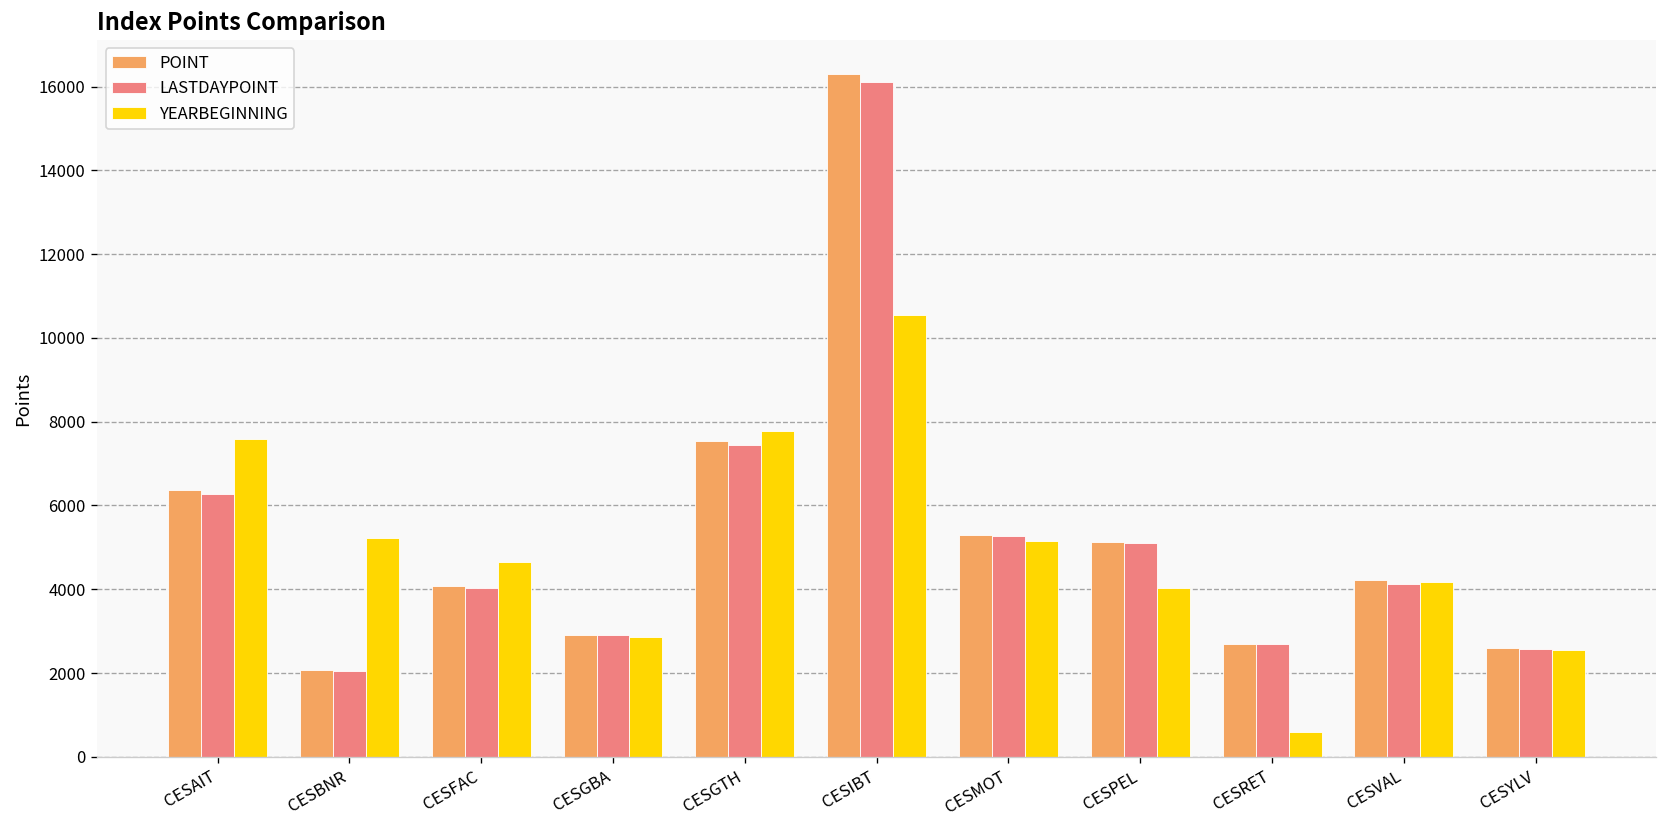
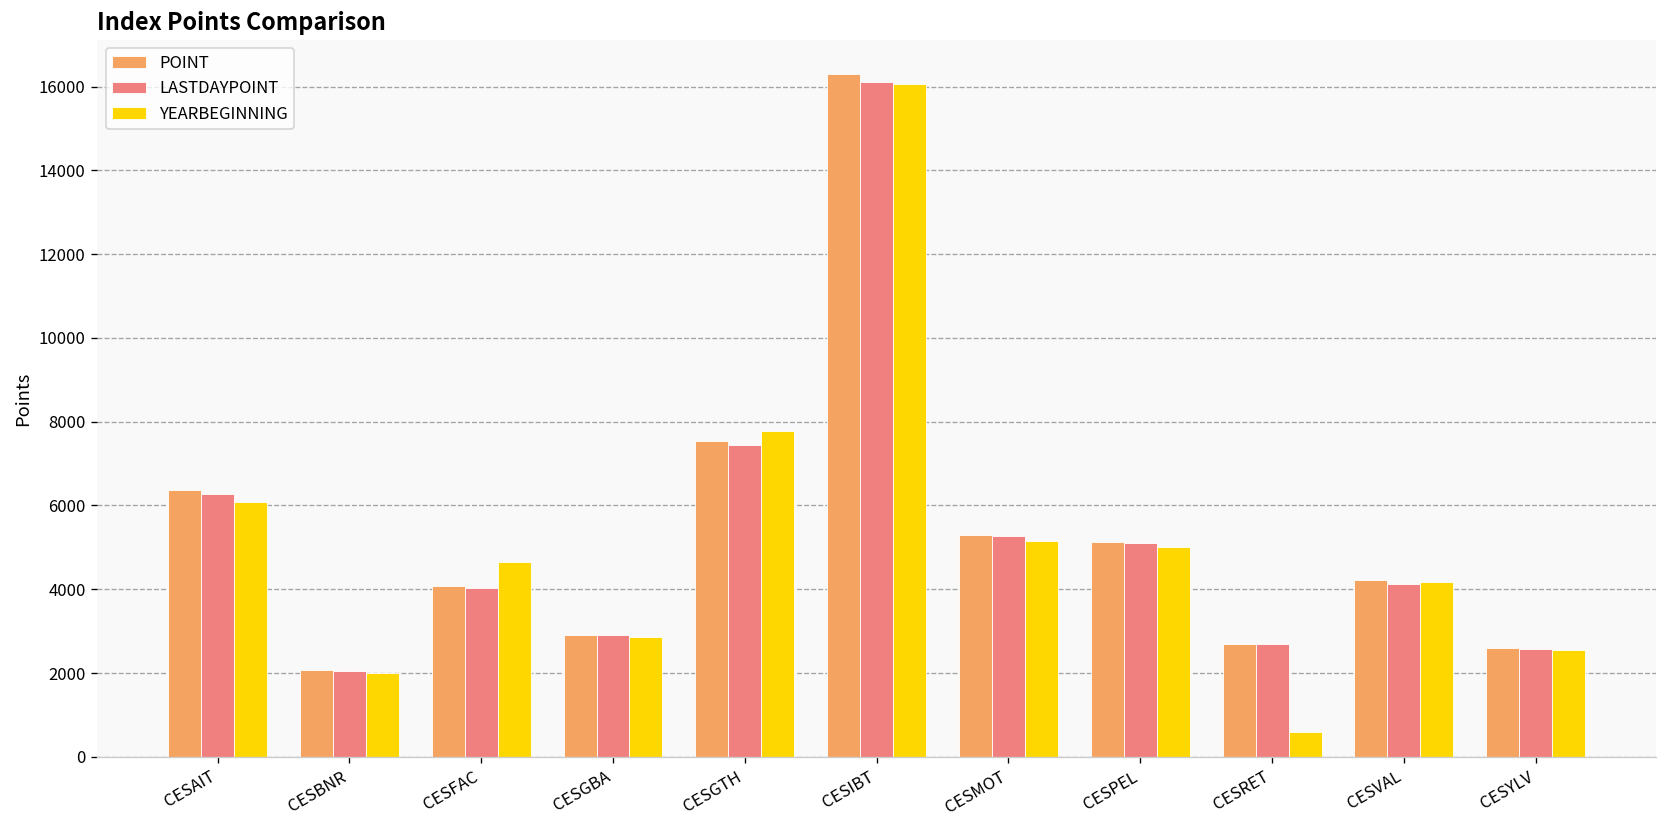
  {
    "YEARBEGINNING": {
-     "CESAIT": 7600,
-     "CESBNR": 5200,
+     "CESAIT": 6100,
+     "CESBNR": 2000,
      "CESFAC": 4700,
      "CESGBA": 2900,
      "CESGTH": 7800,
-     "CESIBT": 10500,
+     "CESIBT": 16100,
      "CESMOT": 5100,
-     "CESPEL": 4000,
+     "CESPEL": 5000,
      "CESRET": 600,
      "CESVAL": 4200,
      "CESYLV": 2600
    }
  }
